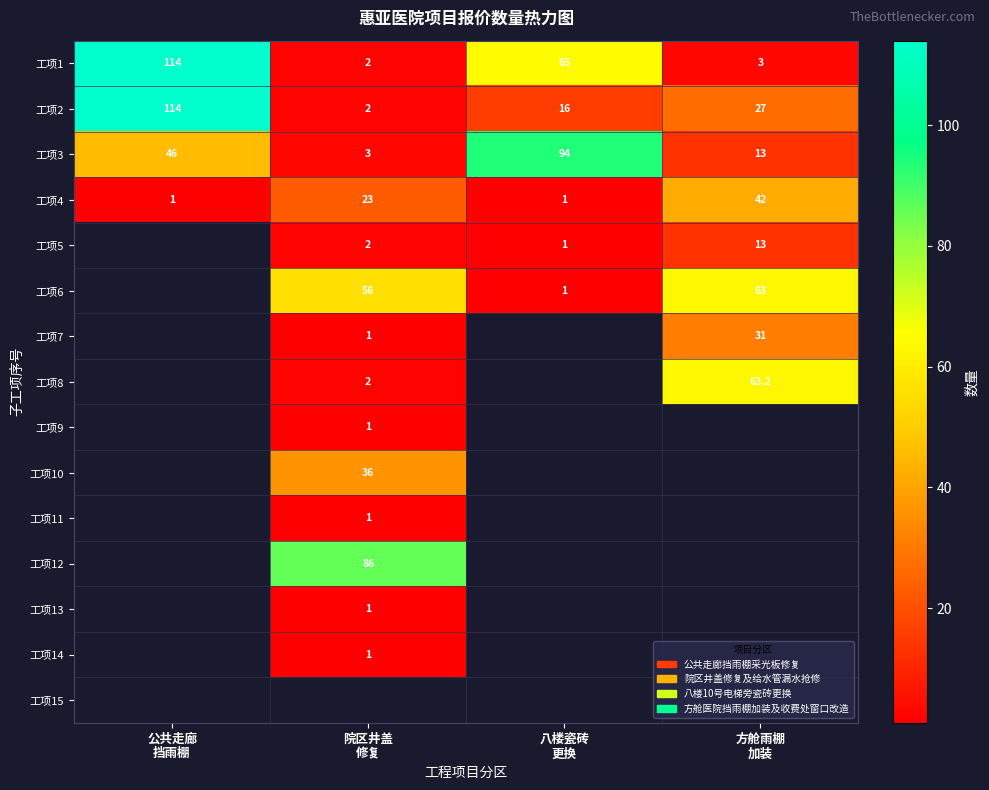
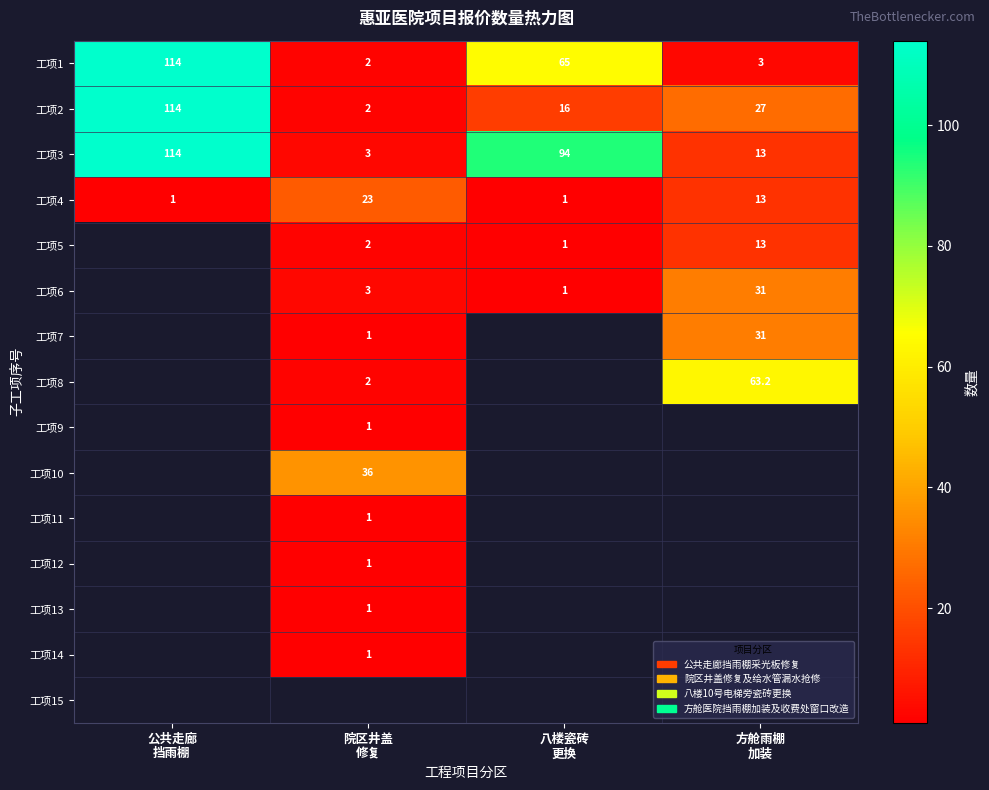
  {
    "工项1": {
      "公共走廊 挡雨棚": 114,
      "院区井盖 修复": 2,
      "八楼瓷砖 更换": 65,
      "方舱雨棚 加装": 3
    },
    "工项2": {
      "公共走廊 挡雨棚": 114,
      "院区井盖 修复": 2,
      "八楼瓷砖 更换": 16,
      "方舱雨棚 加装": 27
    },
    "工项3": {
-     "公共走廊 挡雨棚": 46,
+     "公共走廊 挡雨棚": 114,
      "院区井盖 修复": 3,
      "八楼瓷砖 更换": 94,
      "方舱雨棚 加装": 13
    },
    "工项4": {
      "公共走廊 挡雨棚": 1,
      "院区井盖 修复": 23,
      "八楼瓷砖 更换": 1,
-     "方舱雨棚 加装": 42
+     "方舱雨棚 加装": 13
    },
    "工项5": {
      "院区井盖 修复": 2,
      "八楼瓷砖 更换": 1,
      "方舱雨棚 加装": 13
    },
    "工项6": {
-     "院区井盖 修复": 56,
+     "院区井盖 修复": 3,
      "八楼瓷砖 更换": 1,
-     "方舱雨棚 加装": 63
+     "方舱雨棚 加装": 31
    },
    "工项7": {
      "院区井盖 修复": 1,
      "方舱雨棚 加装": 31
    },
    "工项8": {
      "院区井盖 修复": 2,
      "方舱雨棚 加装": 63.2
    },
    "工项9": {
      "院区井盖 修复": 1
    },
    "工项10": {
      "院区井盖 修复": 36
    },
    "工项11": {
      "院区井盖 修复": 1
    },
    "工项12": {
-     "院区井盖 修复": 86
+     "院区井盖 修复": 1
    },
    "工项13": {
      "院区井盖 修复": 1
    },
    "工项14": {
      "院区井盖 修复": 1
    }
  }
